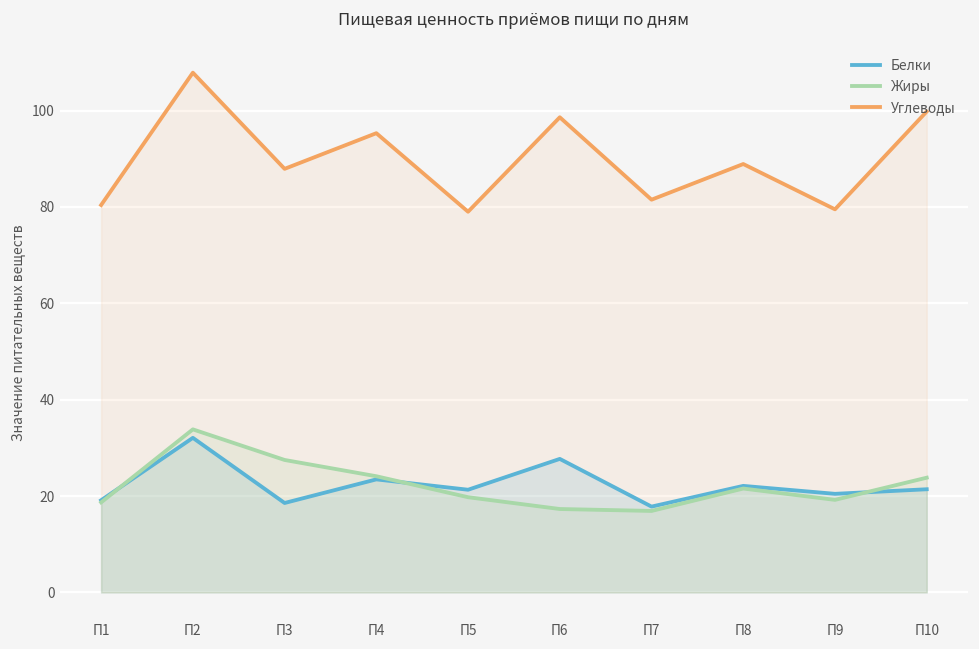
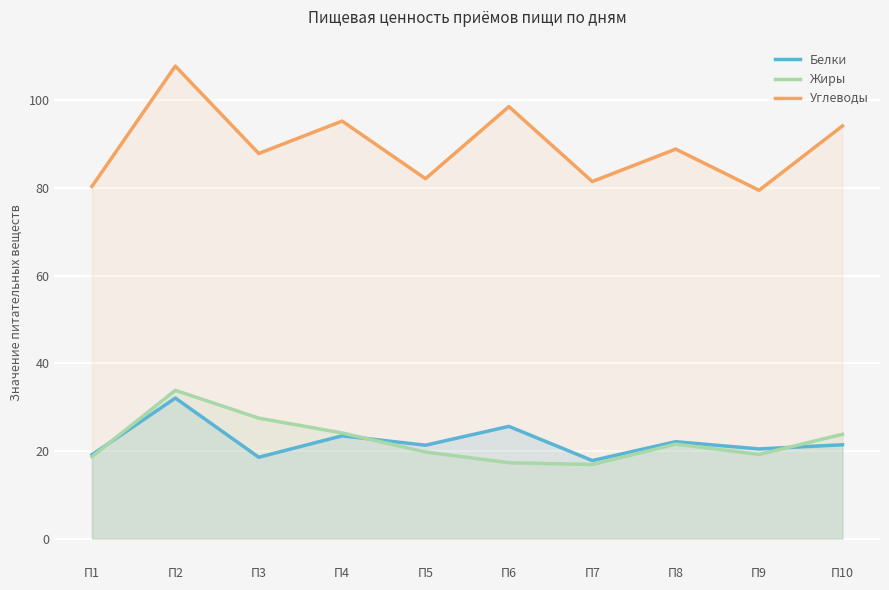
  {
    "Белки": {
      "П2": 32,
      "П3": 19,
      "П4": 23,
      "П5": 21,
-     "П6": 28,
+     "П6": 26,
      "П7": 18,
      "П9": 20,
      "П10": 21
    },
    "Жиры": {
      "П2": 34,
      "П3": 27,
      "П4": 24,
      "П5": 20,
      "П6": 17,
      "П7": 17,
      "П9": 19,
      "П10": 24
    },
    "Углеводы": {
      "П1": 80,
      "П2": 108,
      "П3": 88,
      "П4": 95,
-     "П5": 79,
+     "П5": 82,
      "П6": 99,
      "П7": 82,
      "П8": 89,
      "П9": 80,
-     "П10": 100
+     "П10": 94
    }
  }
